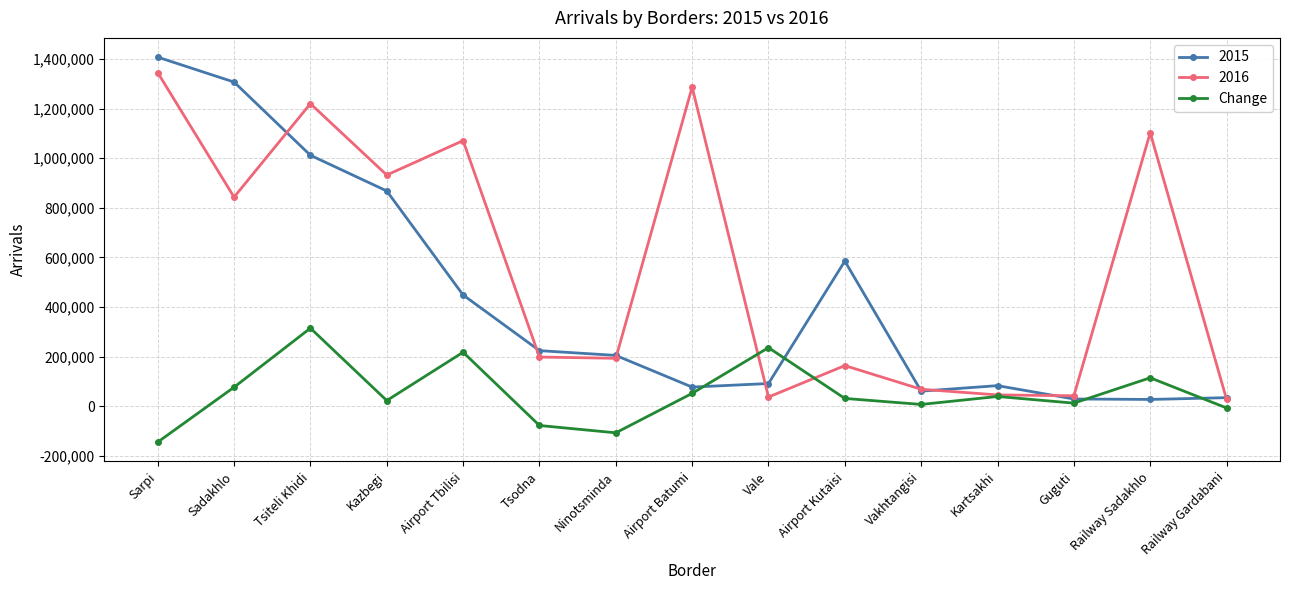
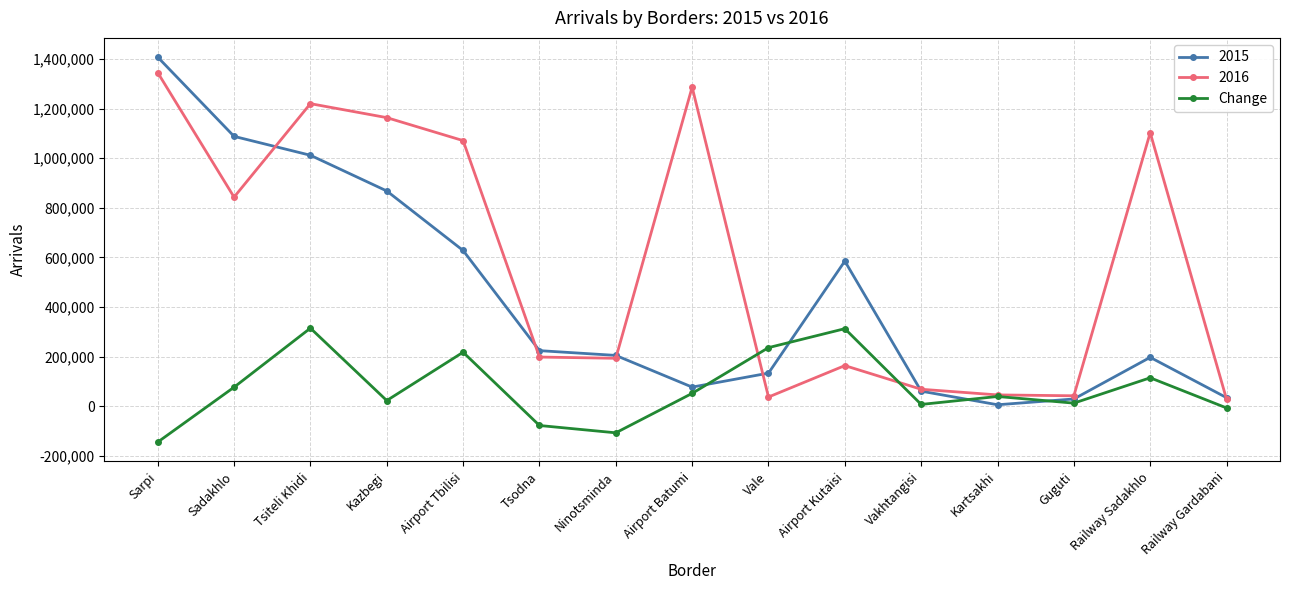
  {
    "2015": {
      "Sarpi": "1,410,000",
-     "Sadakhlo": "1,310,000",
+     "Sadakhlo": "1,090,000",
      "Tsiteli Khidi": "1,010,000",
      "Kazbegi": "870,000",
-     "Airport Tbilisi": "450,000",
+     "Airport Tbilisi": "630,000",
      "Tsodna": "220,000",
      "Ninotsminda": "210,000",
      "Airport Batumi": "80,000",
-     "Vale": "90,000",
+     "Vale": "130,000",
      "Airport Kutaisi": "590,000",
-     "Kartsakhi": "80,000",
+     "Kartsakhi": "10,000",
      "Guguti": "30,000",
-     "Railway Sadakhlo": "30,000"
+     "Railway Sadakhlo": "200,000"
    },
    "2016": {
      "Sarpi": "1,340,000",
      "Sadakhlo": "840,000",
      "Tsiteli Khidi": "1,220,000",
-     "Kazbegi": "930,000",
+     "Kazbegi": "1,160,000",
      "Airport Tbilisi": "1,070,000",
      "Tsodna": "200,000",
      "Ninotsminda": "190,000",
      "Airport Batumi": "1,290,000",
      "Vale": "40,000",
      "Airport Kutaisi": "160,000",
      "Guguti": "40,000",
      "Railway Sadakhlo": "1,100,000"
    },
    "Change": {
      "Sarpi": "-140,000",
      "Sadakhlo": "80,000",
      "Tsiteli Khidi": "310,000",
      "Kazbegi": "20,000",
      "Airport Tbilisi": "220,000",
      "Tsodna": "-80,000",
      "Ninotsminda": "-110,000",
      "Airport Batumi": "50,000",
      "Vale": "240,000",
-     "Airport Kutaisi": "30,000",
+     "Airport Kutaisi": "310,000",
      "Vakhtangisi": "10,000",
      "Guguti": "10,000",
      "Railway Sadakhlo": "110,000",
      "Railway Gardabani": "-10,000"
    }
  }
